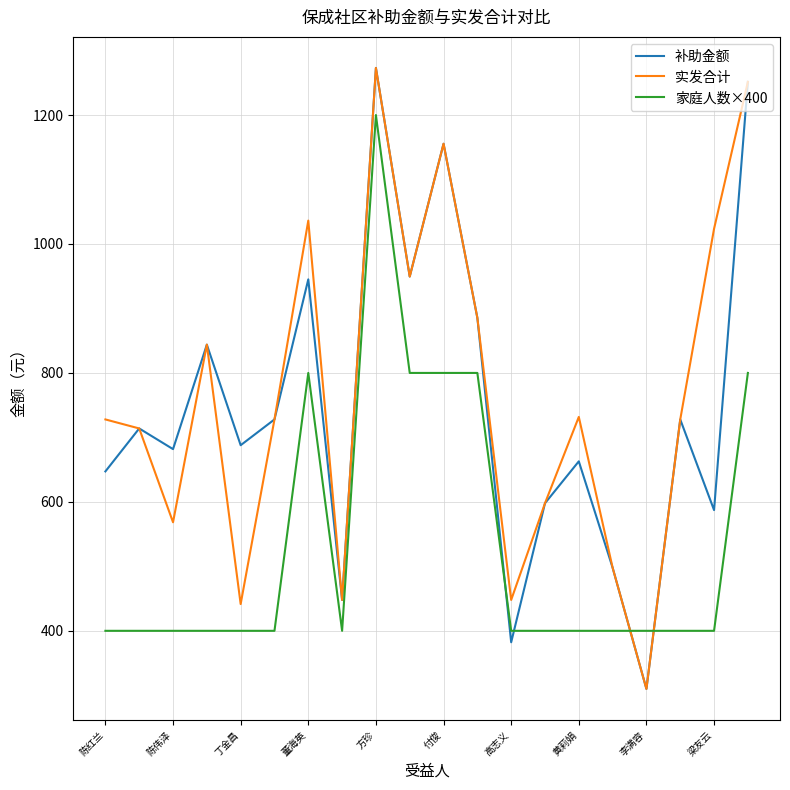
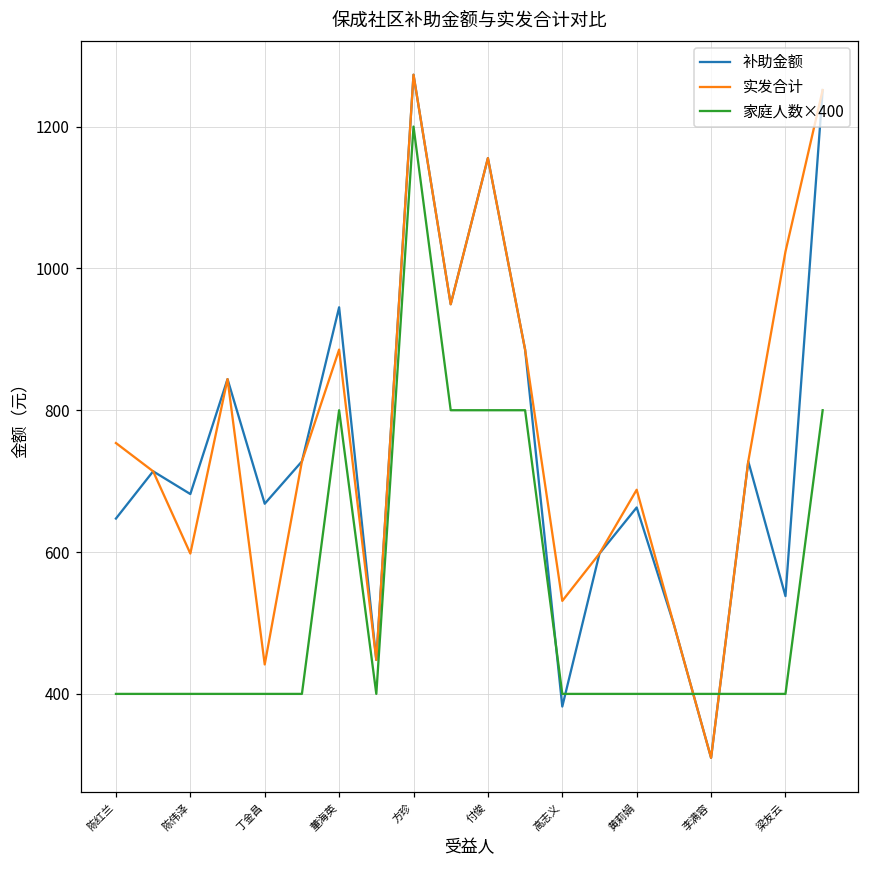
  {
    "补助金额": {
      "陈红兰": 650,
      "陈伟泽": 680,
-     "丁金昌": 690,
+     "丁金昌": 670,
      "董海英": 950,
      "高志义": 380,
      "黄莉娟": 660,
-     "梁友云": 590
+     "梁友云": 540
    },
    "实发合计": {
-     "陈红兰": 730,
-     "陈伟泽": 570,
+     "陈红兰": 750,
+     "陈伟泽": 600,
      "丁金昌": 440,
-     "董海英": 1040,
-     "高志义": 450,
-     "黄莉娟": 730,
+     "董海英": 890,
+     "高志义": 530,
+     "黄莉娟": 690,
      "梁友云": 1020
    },
    "家庭人数×400": {
      "陈红兰": 400,
      "陈伟泽": 400,
      "丁金昌": 400,
      "董海英": 800,
      "方珍": 1200,
      "付俊": 800,
      "高志义": 400,
      "黄莉娟": 400,
      "李满容": 400,
      "梁友云": 400
    }
  }
